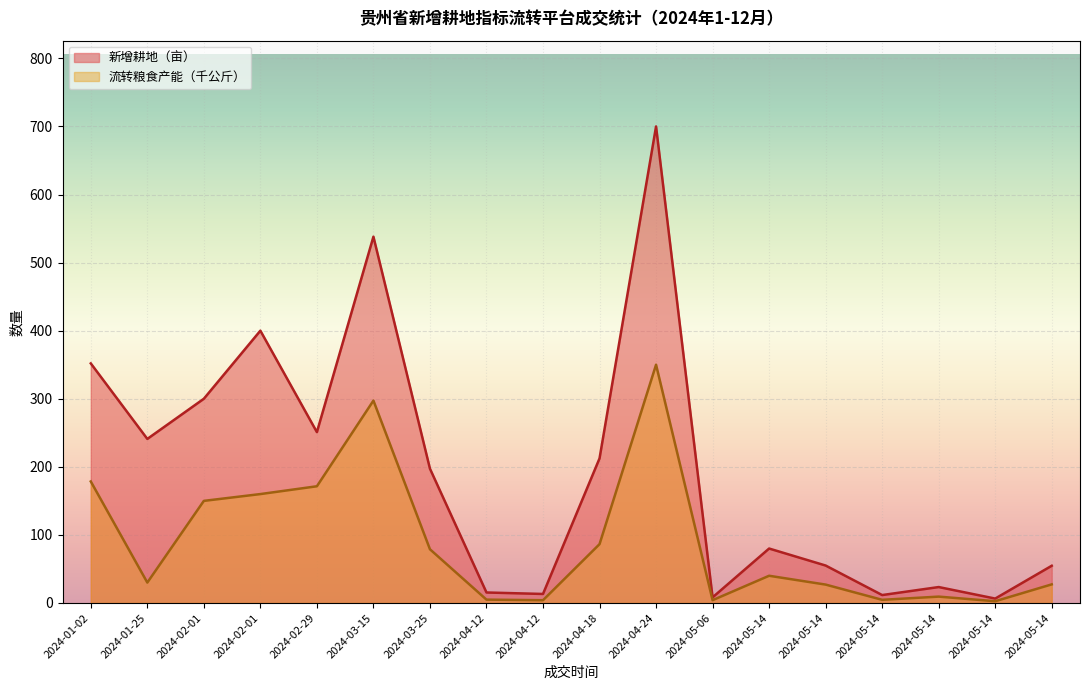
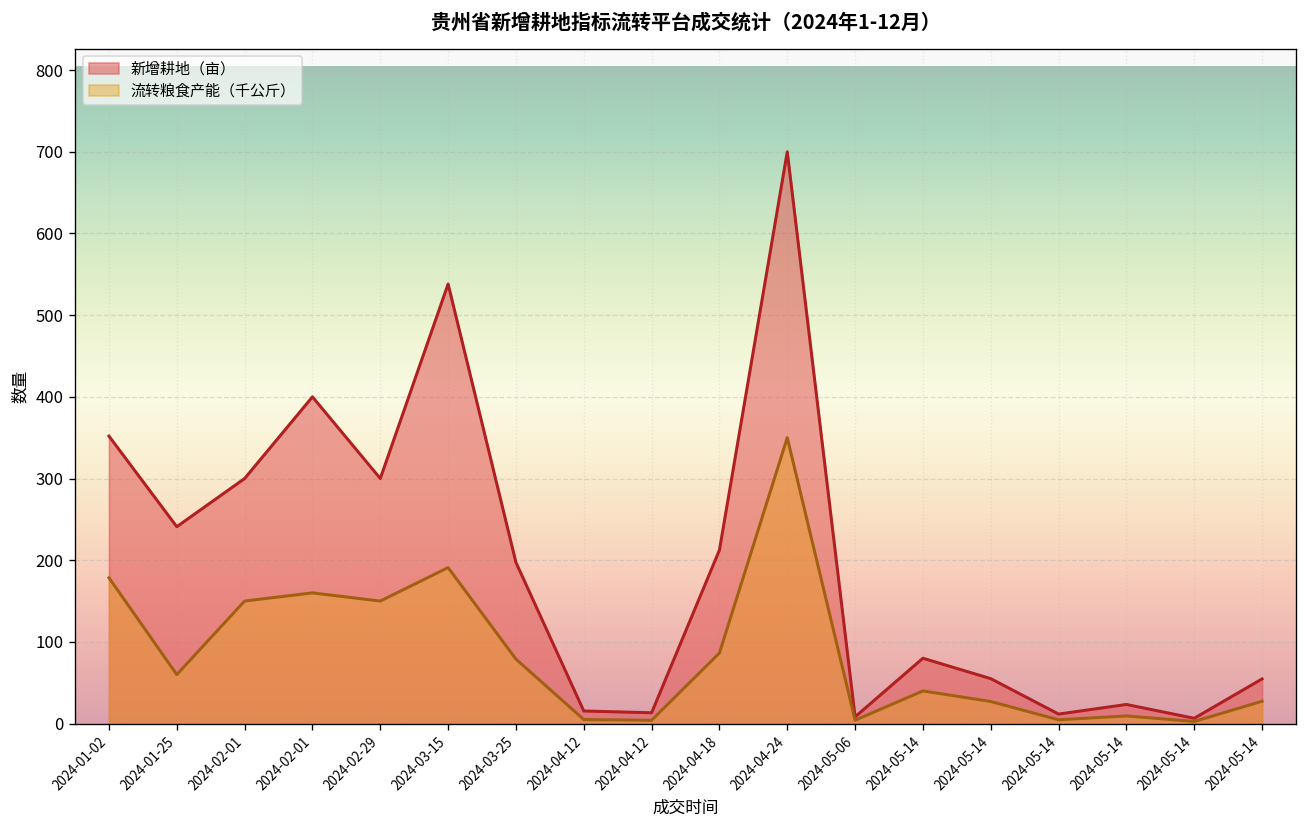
  {
    "新增耕地（亩）": {
      "2024-01-02": 350,
      "2024-01-25": 240,
-     "2024-02-29": 250,
+     "2024-02-29": 300,
      "2024-03-15": 540,
      "2024-03-25": 200,
      "2024-04-18": 210,
      "2024-04-24": 700,
      "2024-05-06": 10
    },
    "流转粮食产能（千公斤）": {
      "2024-01-02": 180,
-     "2024-01-25": 30,
-     "2024-02-29": 170,
-     "2024-03-15": 300,
+     "2024-01-25": 60,
+     "2024-02-29": 150,
+     "2024-03-15": 190,
      "2024-03-25": 80,
      "2024-04-18": 90,
      "2024-04-24": 350,
      "2024-05-06": 0
    }
  }
